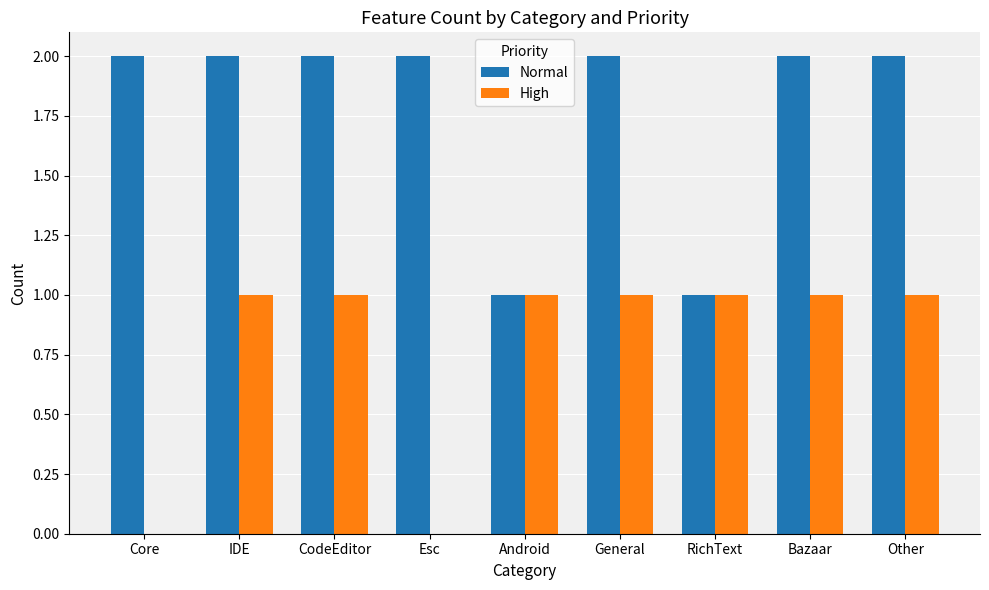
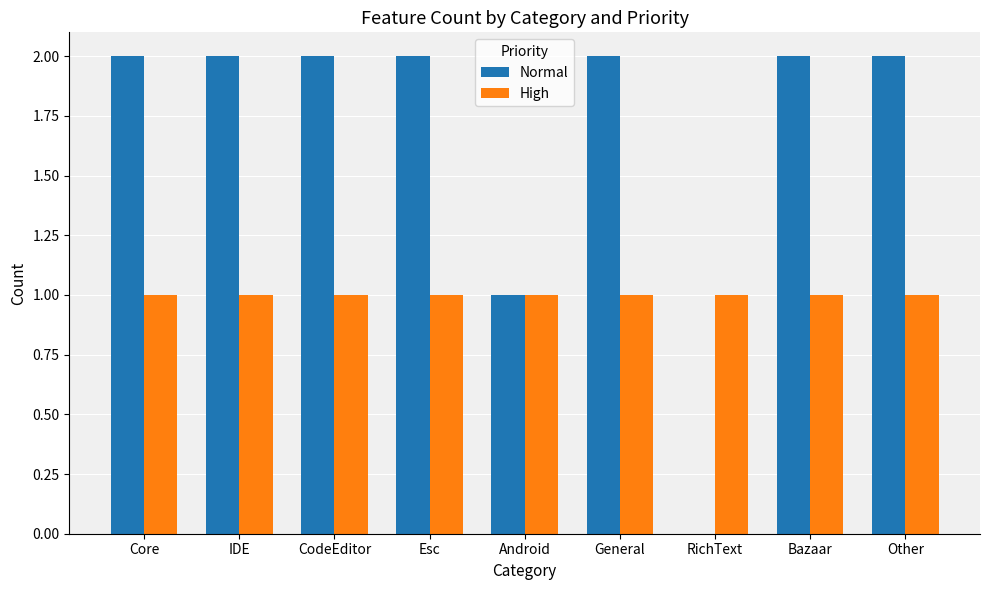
  {
    "Normal": {
      "Core": 2,
      "IDE": 2,
      "CodeEditor": 2,
      "Esc": 2,
      "Android": 1,
      "General": 2,
-     "RichText": 1,
+     "RichText": 0,
      "Bazaar": 2,
      "Other": 2
    },
    "High": {
-     "Core": 0,
+     "Core": 1,
      "IDE": 1,
      "CodeEditor": 1,
-     "Esc": 0,
+     "Esc": 1,
      "Android": 1,
      "General": 1,
      "RichText": 1,
      "Bazaar": 1,
      "Other": 1
    }
  }
